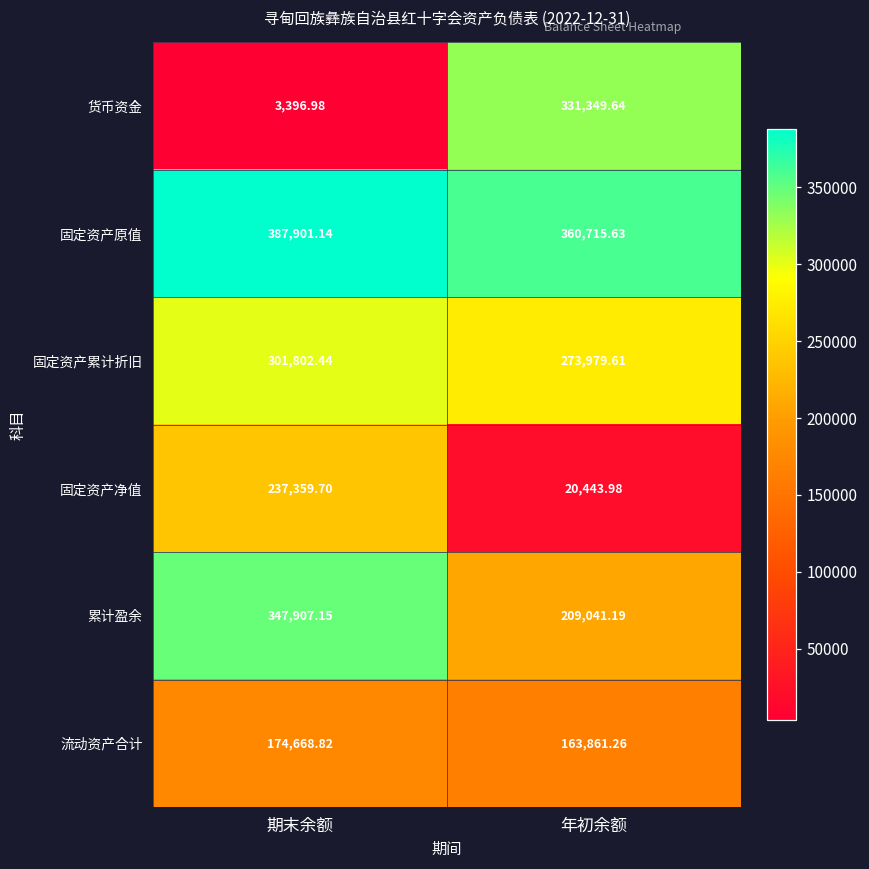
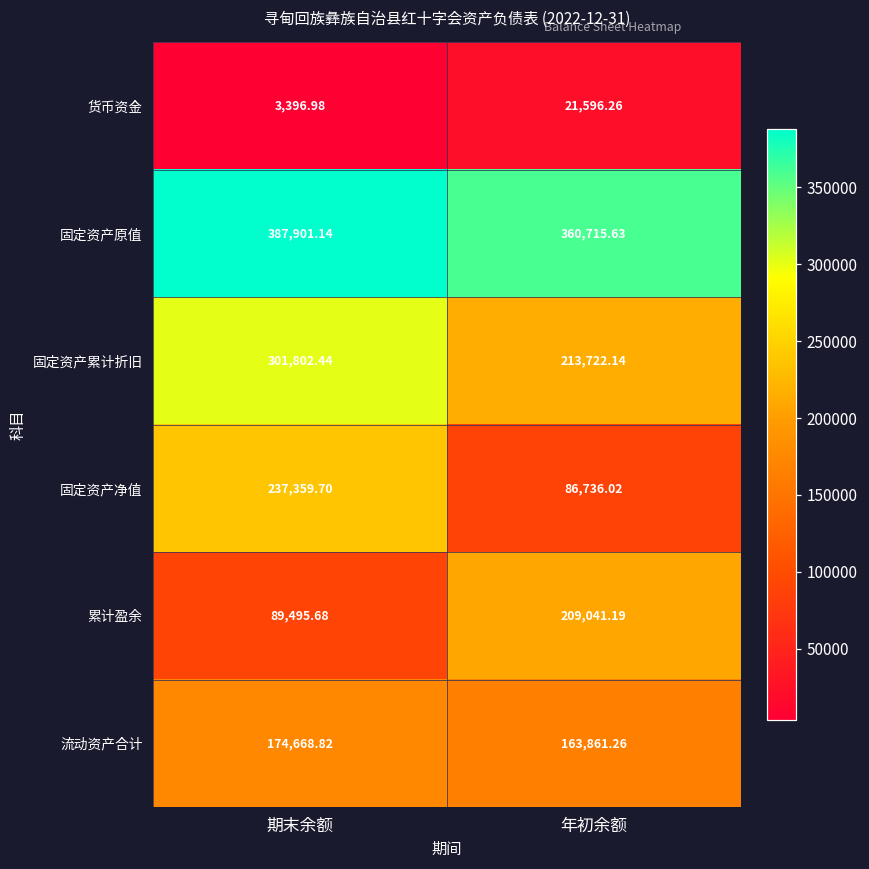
  {
    "货币资金": {
      "期末余额": "3,396.98",
-     "年初余额": "331,349.64"
+     "年初余额": "21,596.26"
    },
    "固定资产原值": {
      "期末余额": "387,901.14",
      "年初余额": "360,715.63"
    },
    "固定资产累计折旧": {
      "期末余额": "301,802.44",
-     "年初余额": "273,979.61"
+     "年初余额": "213,722.14"
    },
    "固定资产净值": {
      "期末余额": "237,359.70",
-     "年初余额": "20,443.98"
+     "年初余额": "86,736.02"
    },
    "累计盈余": {
-     "期末余额": "347,907.15",
+     "期末余额": "89,495.68",
      "年初余额": "209,041.19"
    },
    "流动资产合计": {
      "期末余额": "174,668.82",
      "年初余额": "163,861.26"
    }
  }
